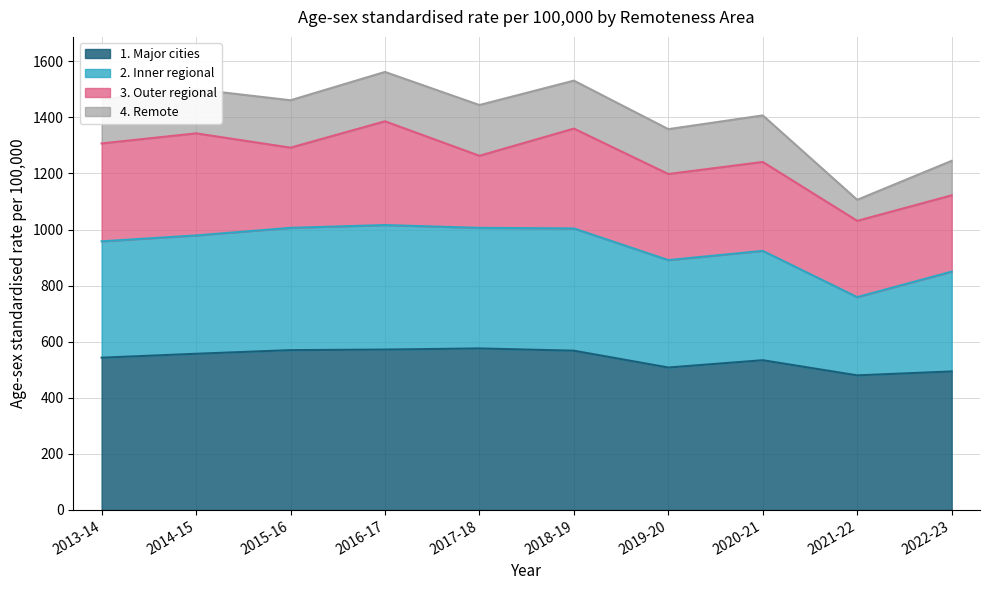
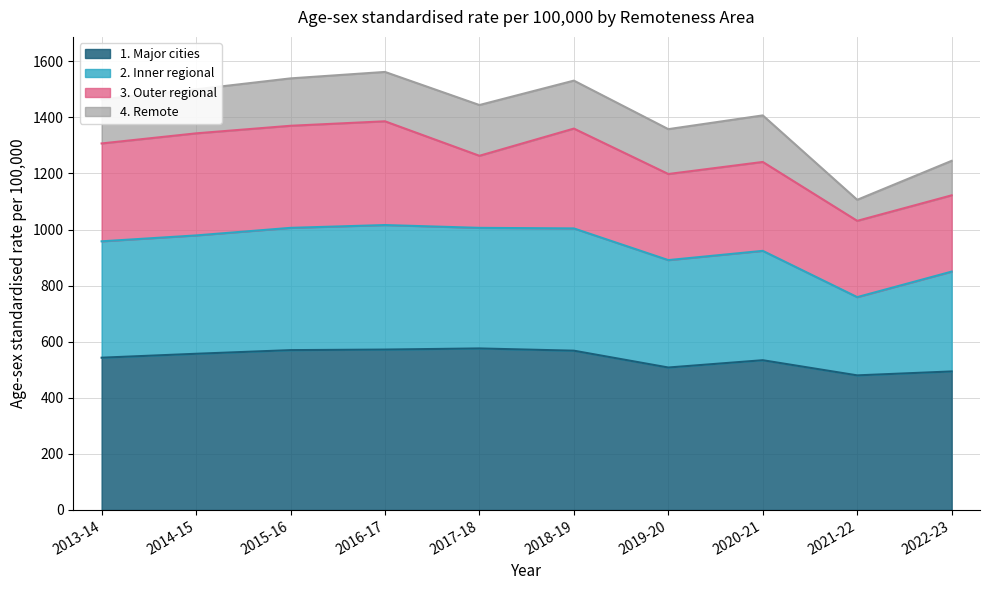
  {
    "1. Major cities": {
      "2013-14": 540,
      "2014-15": 560,
      "2015-16": 570,
      "2016-17": 570,
      "2017-18": 580,
      "2018-19": 570,
      "2019-20": 510,
      "2020-21": 530,
      "2021-22": 480,
      "2022-23": 490
    },
    "2. Inner regional": {
      "2013-14": 420,
      "2014-15": 420,
      "2015-16": 440,
      "2016-17": 440,
      "2017-18": 430,
      "2018-19": 440,
      "2019-20": 380,
      "2020-21": 390,
      "2021-22": 280,
      "2022-23": 360
    },
    "3. Outer regional": {
      "2013-14": 350,
      "2014-15": 360,
-     "2015-16": 290,
+     "2015-16": 360,
      "2016-17": 370,
      "2017-18": 260,
      "2018-19": 360,
      "2019-20": 310,
      "2020-21": 320,
      "2021-22": 270,
      "2022-23": 270
    },
    "4. Remote": {
      "2015-16": 170,
      "2016-17": 180,
      "2017-18": 180,
      "2018-19": 170,
      "2019-20": 160,
      "2020-21": 170,
      "2021-22": 80,
      "2022-23": 120
    }
  }
